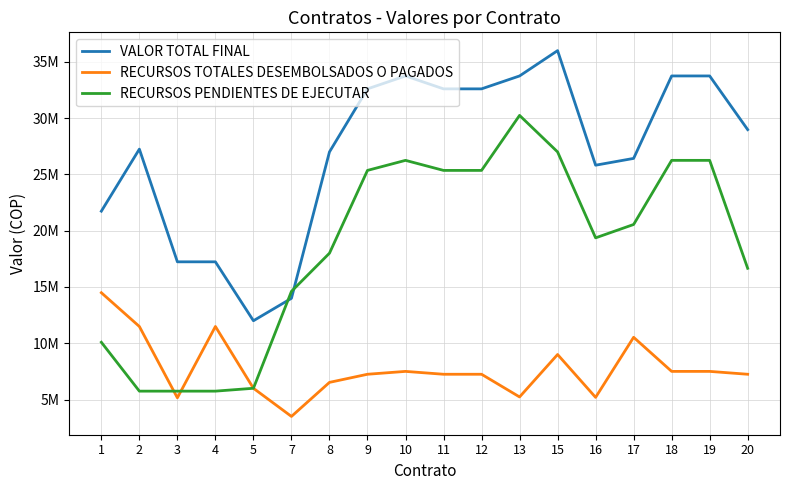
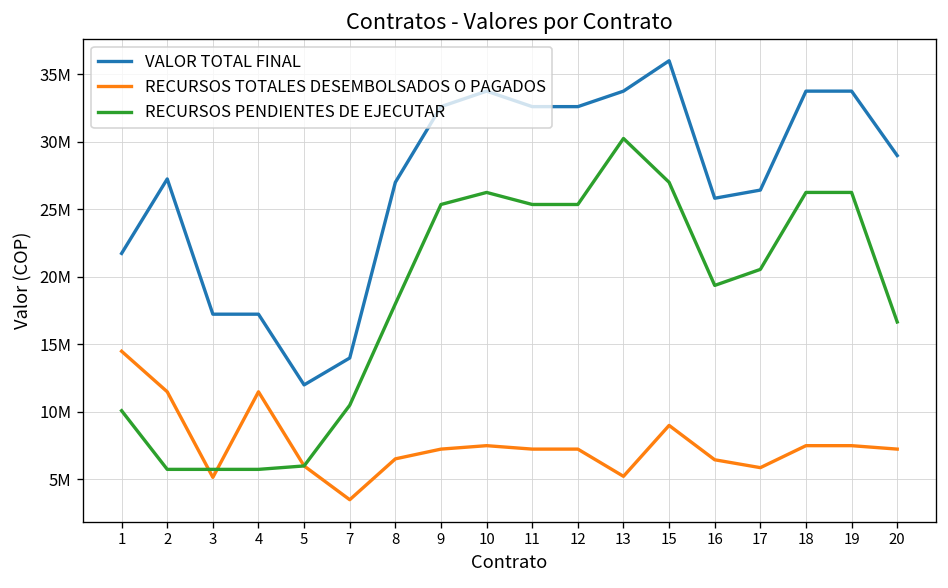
  {
    "VALOR TOTAL FINAL": {
      "1": 21700000,
      "2": 27200000,
      "3": 17200000,
      "4": 17200000,
      "5": 12000000,
      "7": 14000000,
      "8": 27000000,
      "12": 32600000,
      "13": 33800000,
      "15": 36000000,
      "16": 25800000,
      "17": 26400000,
      "18": 33800000,
      "19": 33800000,
      "20": 29000000
    },
    "RECURSOS TOTALES DESEMBOLSADOS O PAGADOS": {
      "1": 14500000,
      "2": 11500000,
      "3": 5200000,
      "4": 11500000,
      "7": 3500000,
      "8": 6500000,
      "9": 7200000,
      "10": 7500000,
      "11": 7200000,
      "12": 7200000,
      "13": 5200000,
      "15": 9000000,
-     "16": 5200000,
-     "17": 10500000,
+     "16": 6500000,
+     "17": 5900000,
      "18": 7500000,
      "19": 7500000,
      "20": 7200000
    },
    "RECURSOS PENDIENTES DE EJECUTAR": {
      "1": 10100000,
      "2": 5700000,
      "3": 5700000,
      "4": 5700000,
-     "7": 14600000,
+     "7": 10500000,
      "8": 18000000,
      "9": 25400000,
      "10": 26300000,
      "11": 25400000,
      "12": 25400000,
      "13": 30200000,
      "15": 27000000,
      "16": 19400000,
      "17": 20600000,
      "18": 26300000,
      "19": 26300000,
      "20": 16700000
    }
  }
